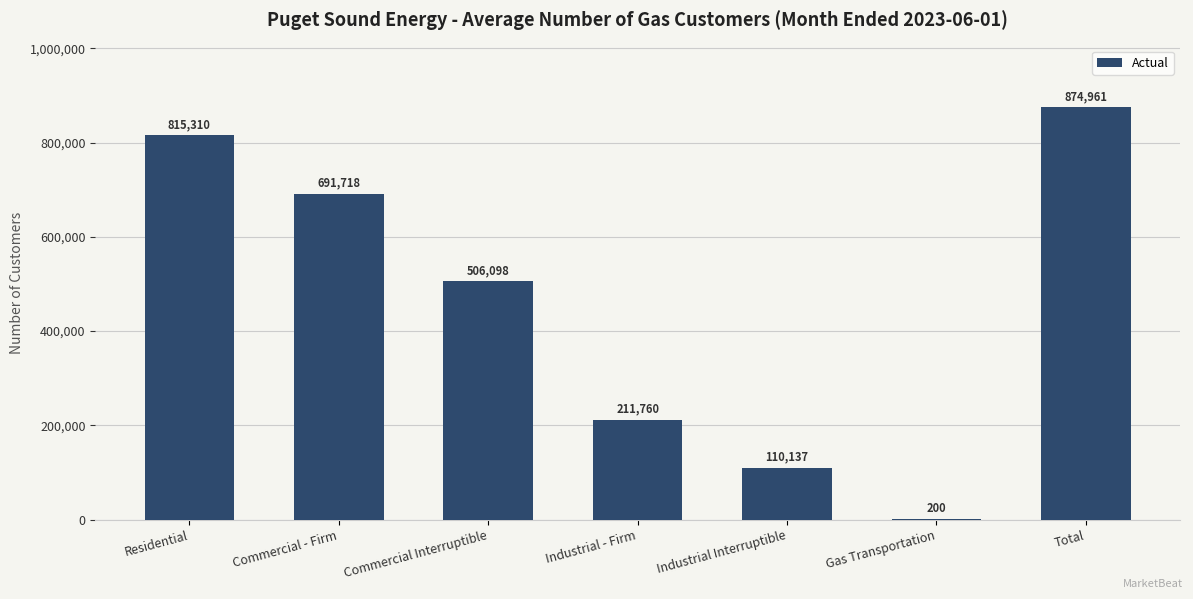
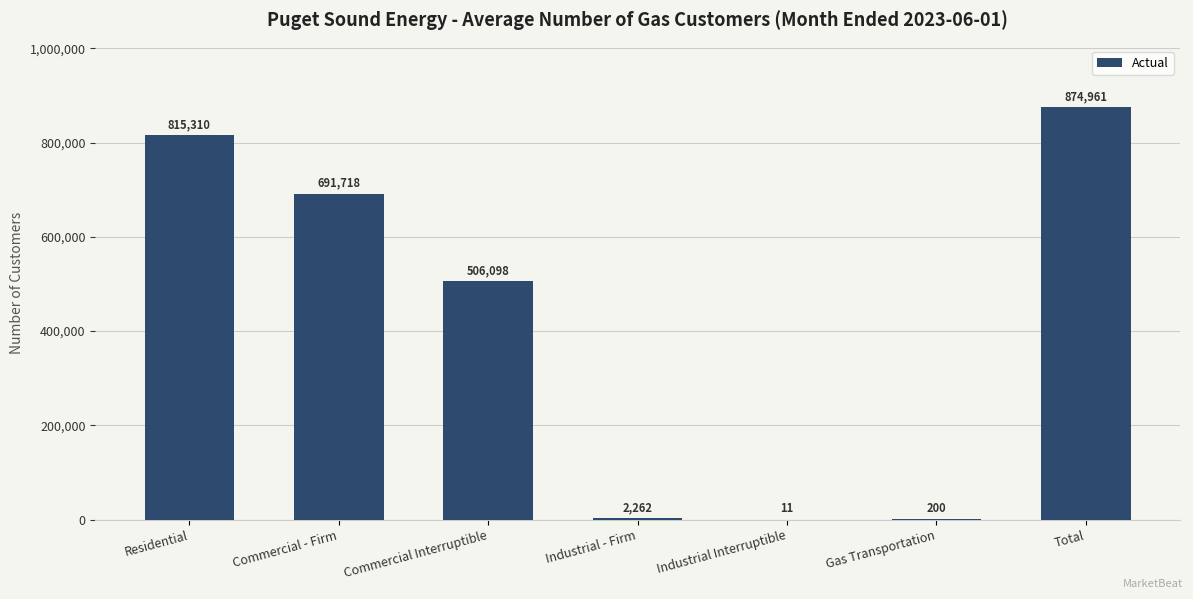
  {
    "Residential": "815,310",
    "Commercial - Firm": "691,718",
    "Commercial Interruptible": "506,098",
-   "Industrial - Firm": "211,760",
-   "Industrial Interruptible": "110,137",
+   "Industrial - Firm": "2,262",
+   "Industrial Interruptible": "11",
    "Gas Transportation": "200",
    "Total": "874,961"
  }
